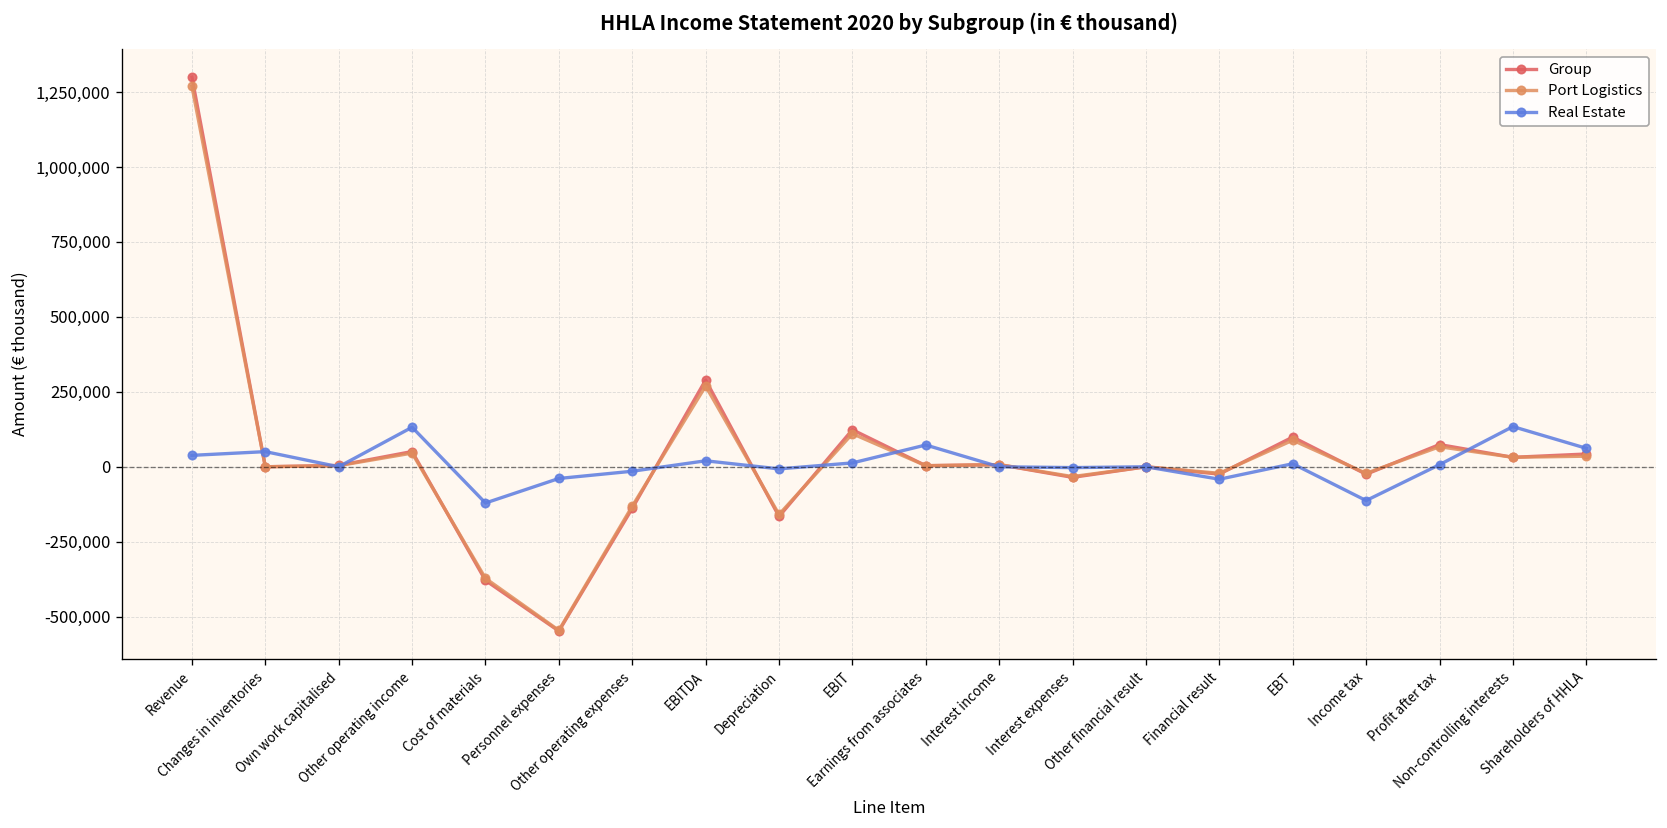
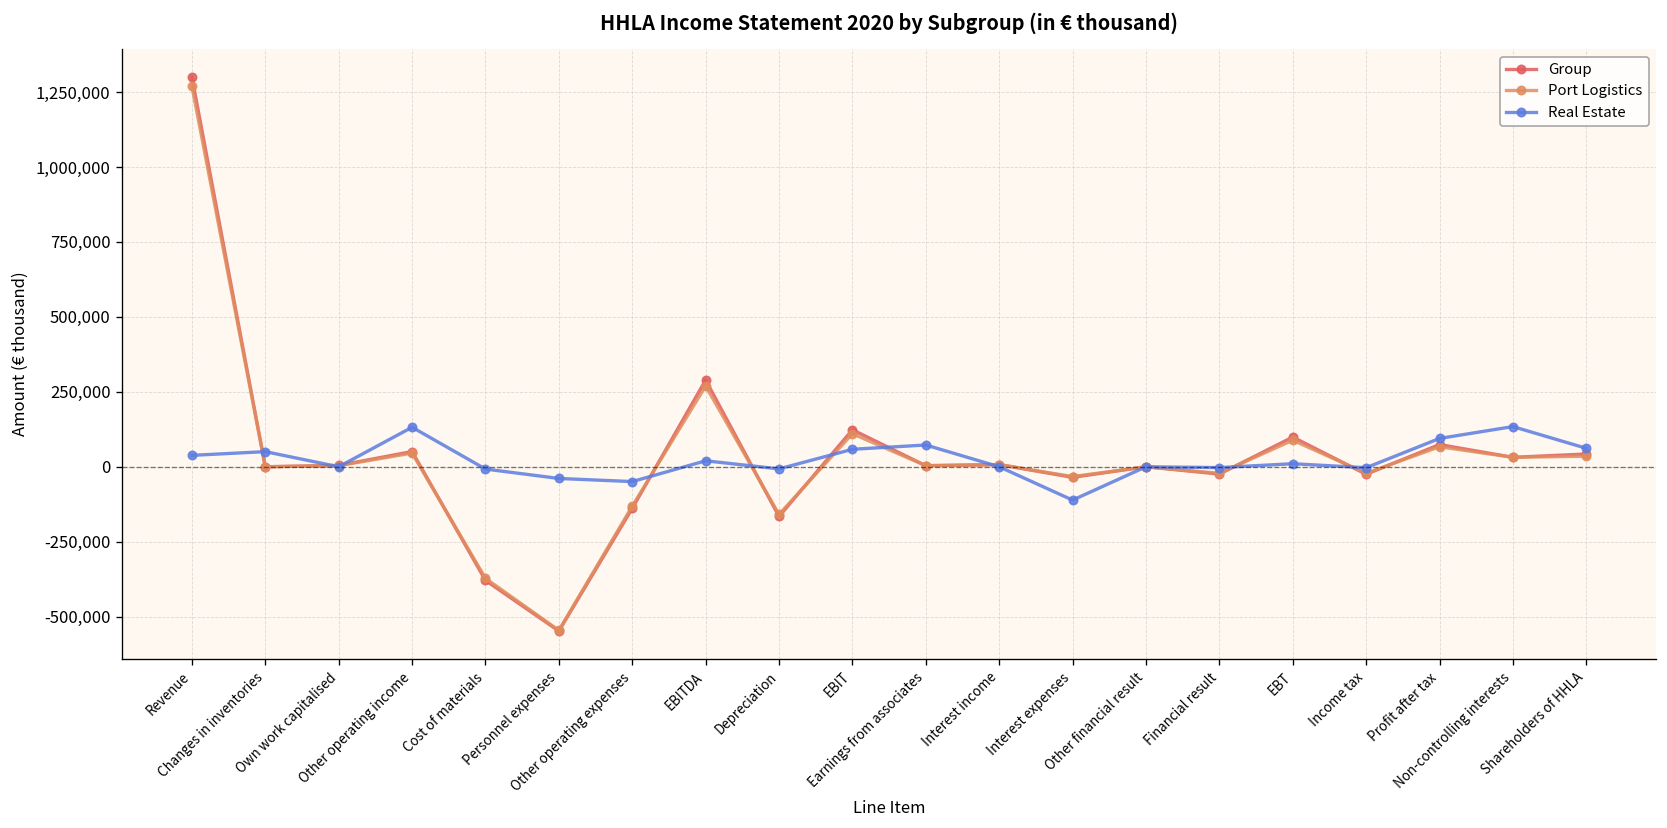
  {
    "Real Estate": {
      "Revenue": "40,000",
      "Changes in inventories": "50,000",
      "Other operating income": "130,000",
-     "Cost of materials": "-120,000",
+     "Cost of materials": "-10,000",
      "Personnel expenses": "-40,000",
-     "Other operating expenses": "-10,000",
+     "Other operating expenses": "-50,000",
      "EBITDA": "20,000",
      "Depreciation": "-10,000",
-     "EBIT": "10,000",
+     "EBIT": "60,000",
      "Earnings from associates": "70,000",
-     "Interest expenses": "0",
-     "Financial result": "-40,000",
+     "Interest expenses": "-110,000",
+     "Financial result": "0",
      "EBT": "10,000",
-     "Income tax": "-110,000",
-     "Profit after tax": "10,000",
+     "Income tax": "0",
+     "Profit after tax": "90,000",
      "Non-controlling interests": "130,000",
      "Shareholders of HHLA": "60,000"
    }
  }
